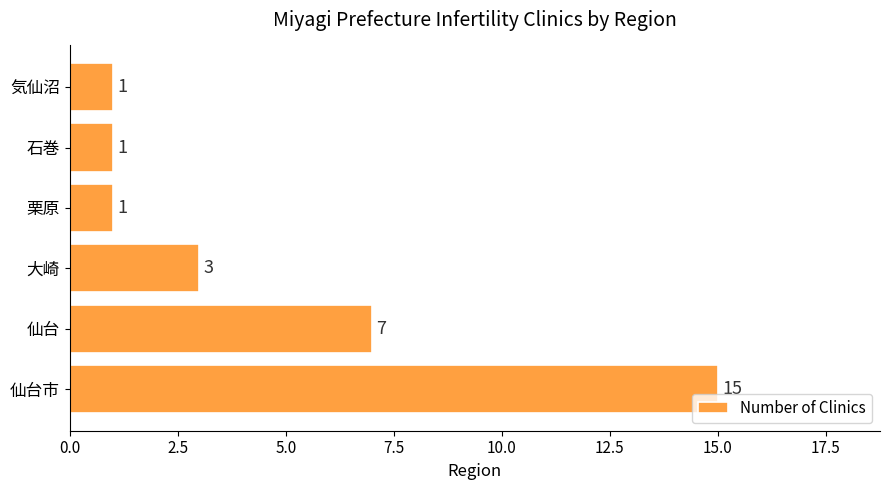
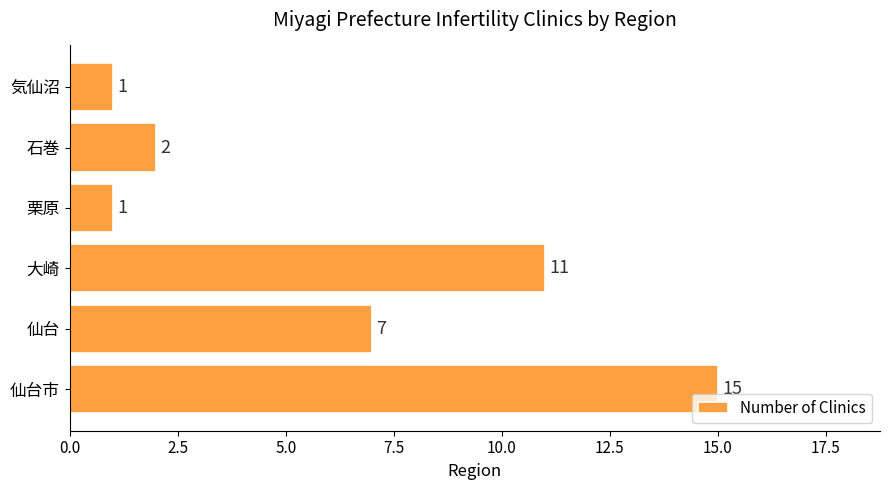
  {
    "気仙沼": 1,
-   "石巻": 1,
+   "石巻": 2,
    "栗原": 1,
-   "大崎": 3,
+   "大崎": 11,
    "仙台": 7
  }
